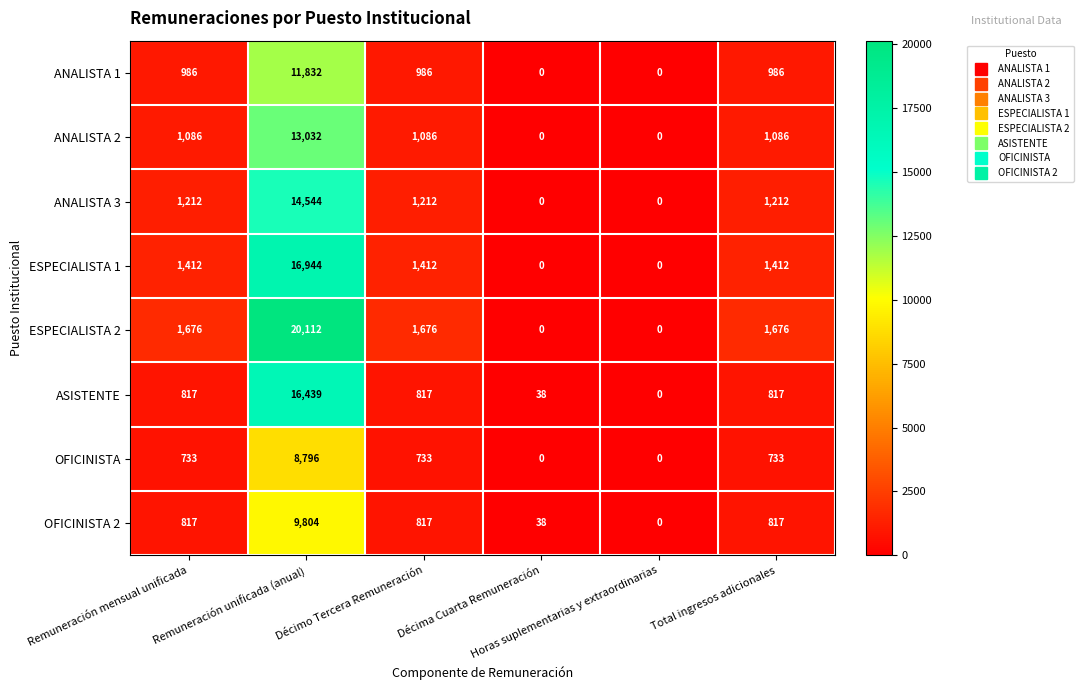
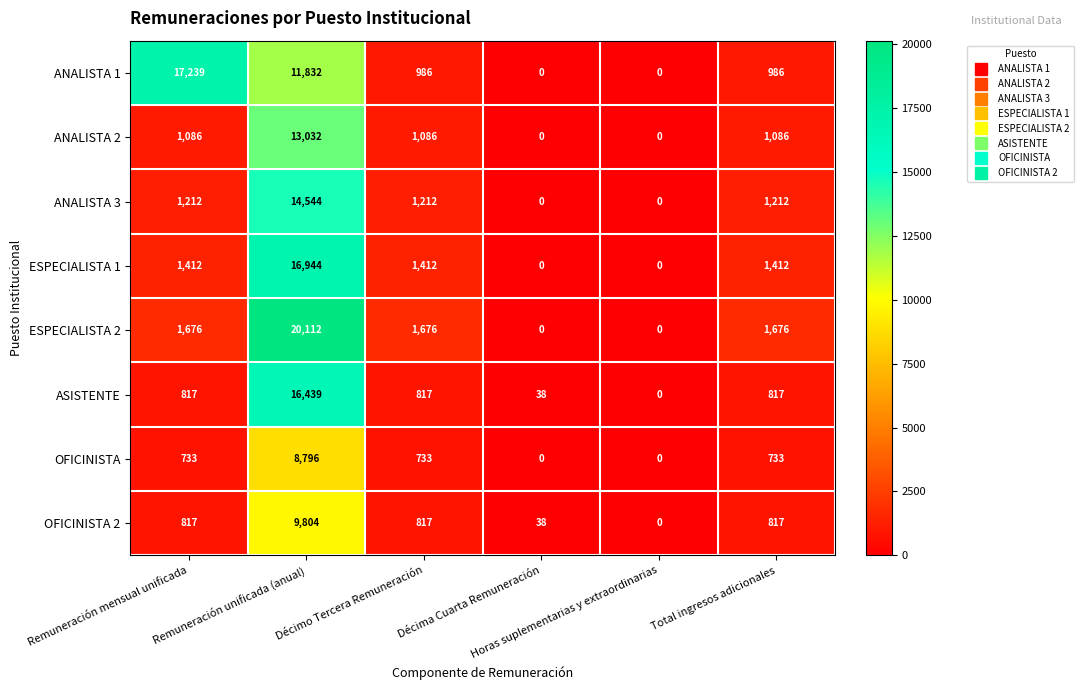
  {
    "ANALISTA 1": {
-     "Remuneración mensual unificada": "986",
+     "Remuneración mensual unificada": "17,239",
      "Remuneración unificada (anual)": "11,832",
      "Décimo Tercera Remuneración": "986",
      "Décima Cuarta Remuneración": "0",
      "Horas suplementarias y extraordinarias": "0",
      "Total ingresos adicionales": "986"
    },
    "ANALISTA 2": {
      "Remuneración mensual unificada": "1,086",
      "Remuneración unificada (anual)": "13,032",
      "Décimo Tercera Remuneración": "1,086",
      "Décima Cuarta Remuneración": "0",
      "Horas suplementarias y extraordinarias": "0",
      "Total ingresos adicionales": "1,086"
    },
    "ANALISTA 3": {
      "Remuneración mensual unificada": "1,212",
      "Remuneración unificada (anual)": "14,544",
      "Décimo Tercera Remuneración": "1,212",
      "Décima Cuarta Remuneración": "0",
      "Horas suplementarias y extraordinarias": "0",
      "Total ingresos adicionales": "1,212"
    },
    "ESPECIALISTA 1": {
      "Remuneración mensual unificada": "1,412",
      "Remuneración unificada (anual)": "16,944",
      "Décimo Tercera Remuneración": "1,412",
      "Décima Cuarta Remuneración": "0",
      "Horas suplementarias y extraordinarias": "0",
      "Total ingresos adicionales": "1,412"
    },
    "ESPECIALISTA 2": {
      "Remuneración mensual unificada": "1,676",
      "Remuneración unificada (anual)": "20,112",
      "Décimo Tercera Remuneración": "1,676",
      "Décima Cuarta Remuneración": "0",
      "Horas suplementarias y extraordinarias": "0",
      "Total ingresos adicionales": "1,676"
    },
    "ASISTENTE": {
      "Remuneración mensual unificada": "817",
      "Remuneración unificada (anual)": "16,439",
      "Décimo Tercera Remuneración": "817",
      "Décima Cuarta Remuneración": "38",
      "Horas suplementarias y extraordinarias": "0",
      "Total ingresos adicionales": "817"
    },
    "OFICINISTA": {
      "Remuneración mensual unificada": "733",
      "Remuneración unificada (anual)": "8,796",
      "Décimo Tercera Remuneración": "733",
      "Décima Cuarta Remuneración": "0",
      "Horas suplementarias y extraordinarias": "0",
      "Total ingresos adicionales": "733"
    },
    "OFICINISTA 2": {
      "Remuneración mensual unificada": "817",
      "Remuneración unificada (anual)": "9,804",
      "Décimo Tercera Remuneración": "817",
      "Décima Cuarta Remuneración": "38",
      "Horas suplementarias y extraordinarias": "0",
      "Total ingresos adicionales": "817"
    }
  }
